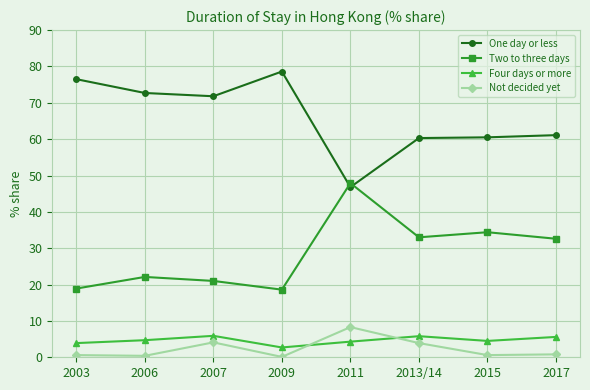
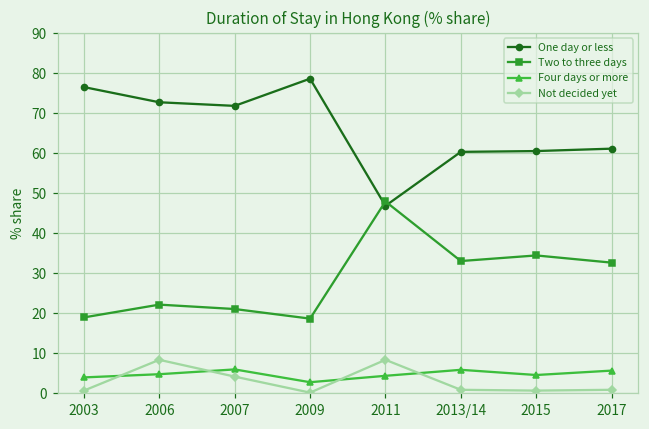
  {
    "Not decided yet": {
      "2003": 1,
-     "2006": 0,
+     "2006": 8,
      "2007": 4,
      "2009": 0,
      "2011": 8,
-     "2013/14": 4,
+     "2013/14": 1,
      "2015": 1,
      "2017": 1
    }
  }
